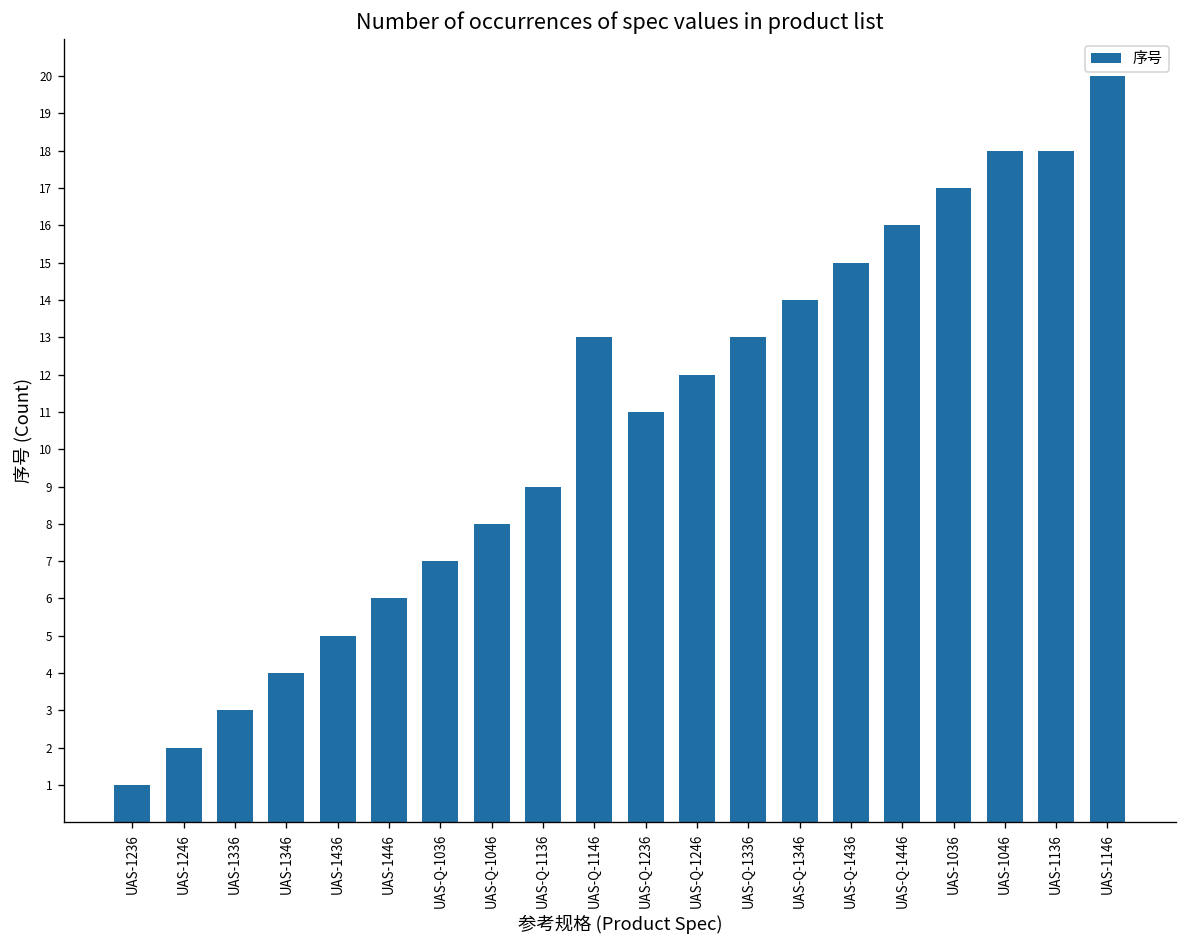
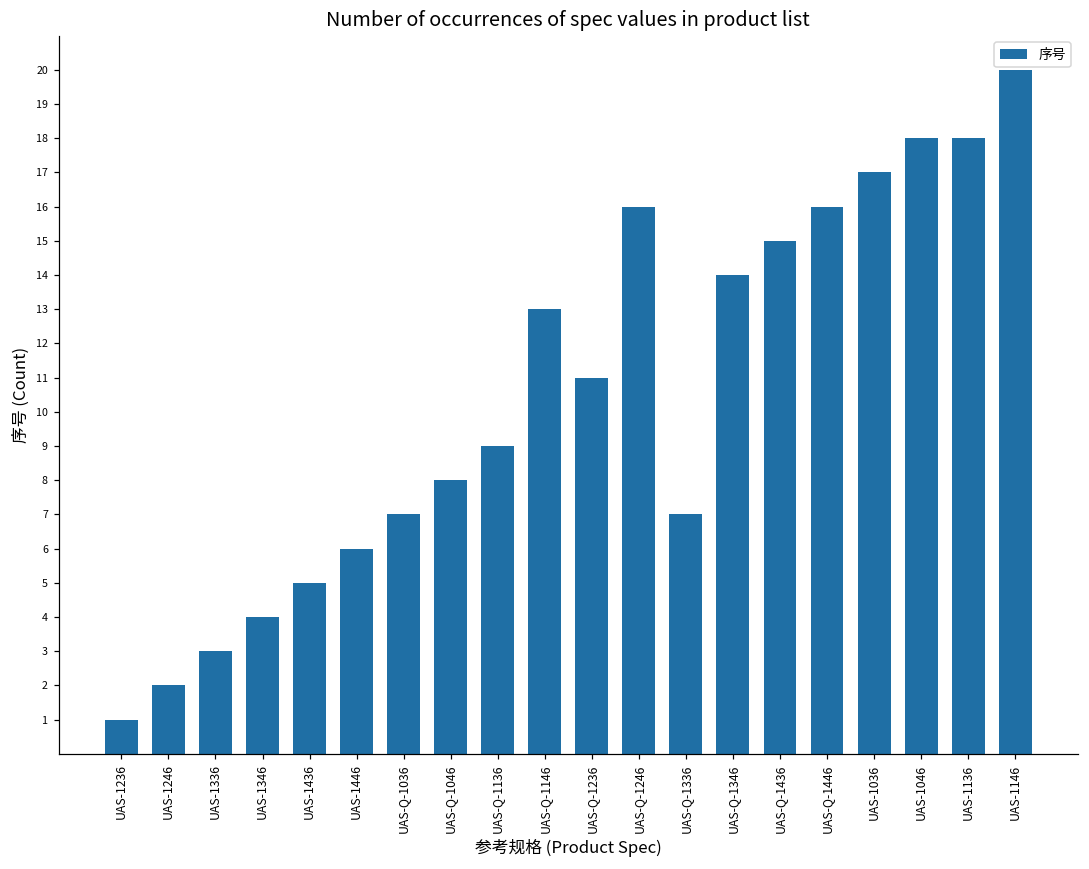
  {
    "UAS-1236": 1,
    "UAS-1246": 2,
    "UAS-1336": 3,
    "UAS-1346": 4,
    "UAS-1436": 5,
    "UAS-1446": 6,
    "UAS-Q-1036": 7,
    "UAS-Q-1046": 8,
    "UAS-Q-1136": 9,
    "UAS-Q-1146": 13,
    "UAS-Q-1236": 11,
-   "UAS-Q-1246": 12,
-   "UAS-Q-1336": 13,
+   "UAS-Q-1246": 16,
+   "UAS-Q-1336": 7,
    "UAS-Q-1346": 14,
    "UAS-Q-1436": 15,
    "UAS-Q-1446": 16,
    "UAS-1036": 17,
    "UAS-1046": 18,
    "UAS-1136": 18,
    "UAS-1146": 20
  }
